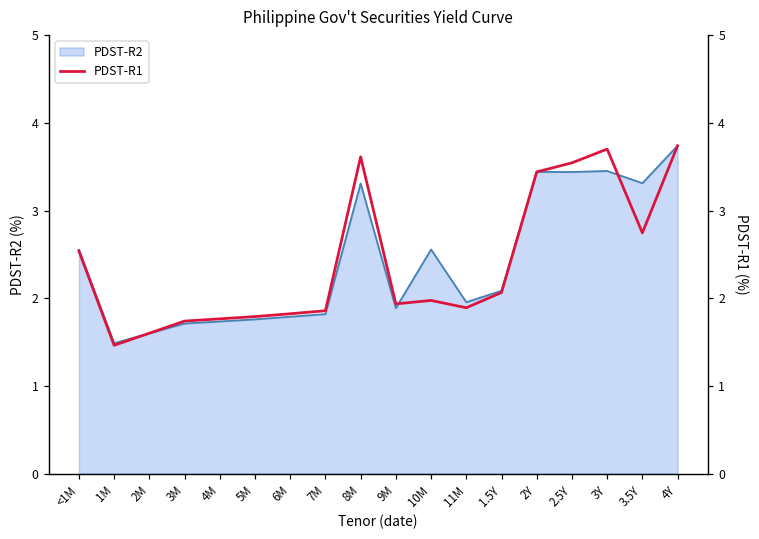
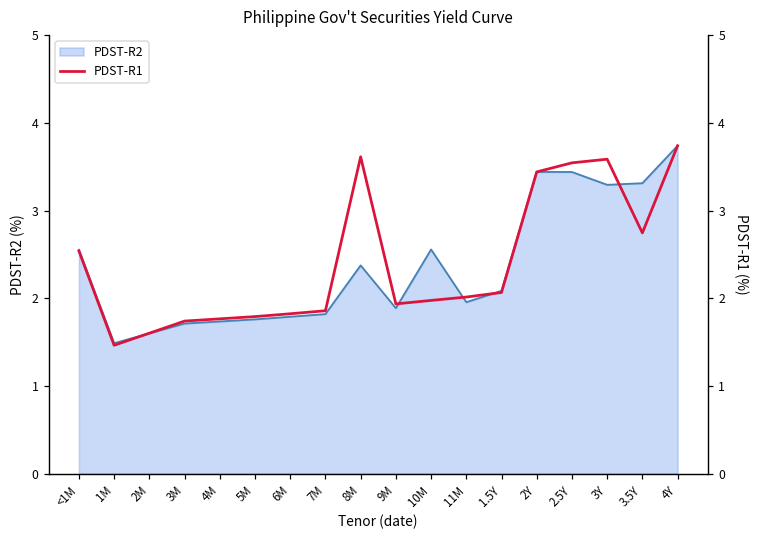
  {
    "PDST-R2": {
      "<1M": 2.6,
      "1M": 1.5,
      "2M": 1.6,
      "3M": 1.7,
      "4M": 1.7,
      "5M": 1.8,
      "6M": 1.8,
      "7M": 1.8,
-     "8M": 3.3,
+     "8M": 2.4,
      "9M": 1.9,
      "10M": 2.6,
      "11M": 2.0,
      "1.5Y": 2.1,
      "2Y": 3.4,
      "2.5Y": 3.4,
-     "3Y": 3.5,
+     "3Y": 3.3,
      "3.5Y": 3.3,
      "4Y": 3.7
    },
    "PDST-R1": {
      "<1M": 2.5,
      "1M": 1.5,
      "2M": 1.6,
      "3M": 1.7,
      "4M": 1.8,
      "5M": 1.8,
      "6M": 1.8,
      "7M": 1.9,
      "8M": 3.6,
      "9M": 1.9,
      "10M": 2.0,
-     "11M": 1.9,
+     "11M": 2.0,
      "1.5Y": 2.1,
      "2Y": 3.4,
      "2.5Y": 3.5,
-     "3Y": 3.7,
+     "3Y": 3.6,
      "3.5Y": 2.7,
      "4Y": 3.7
    }
  }
